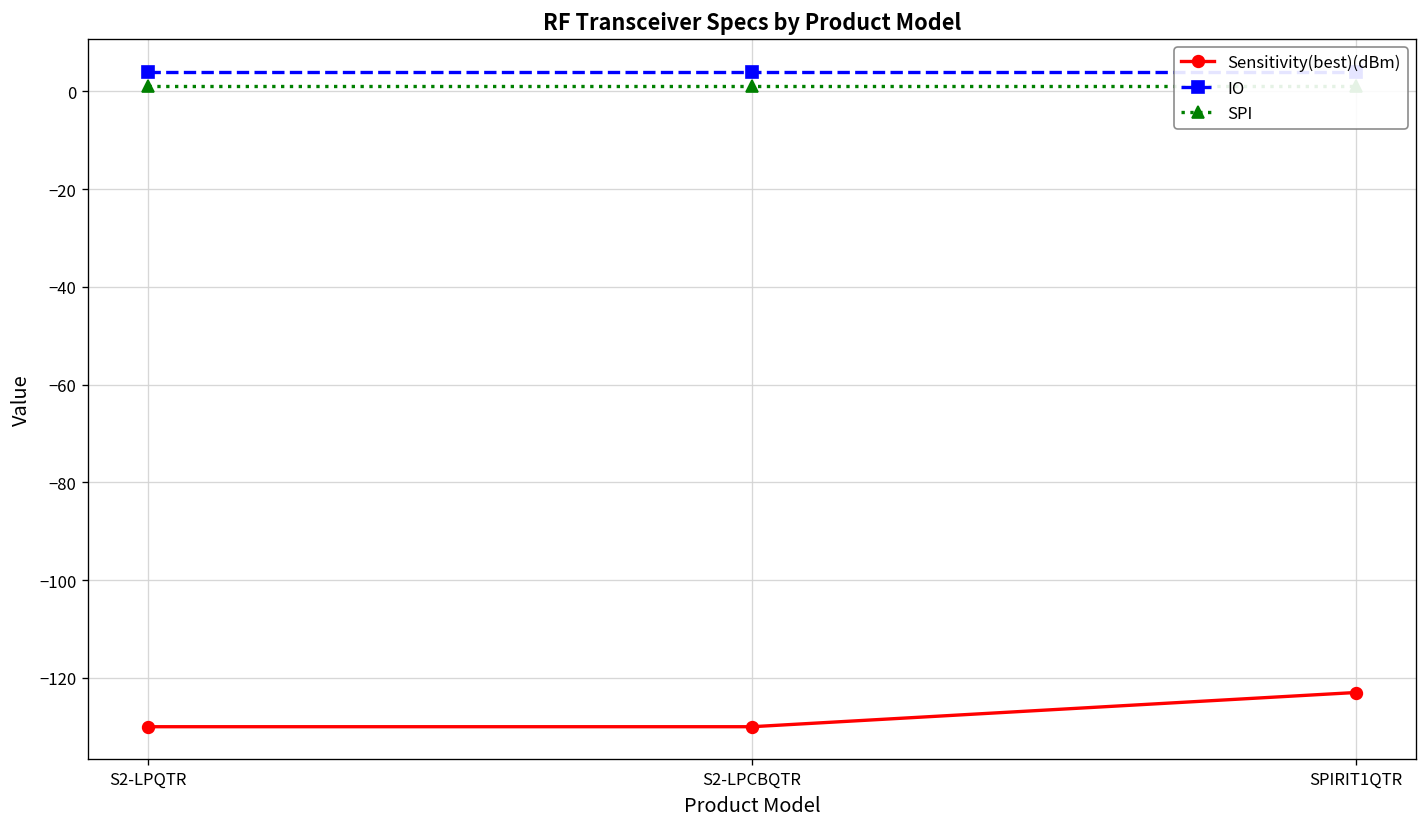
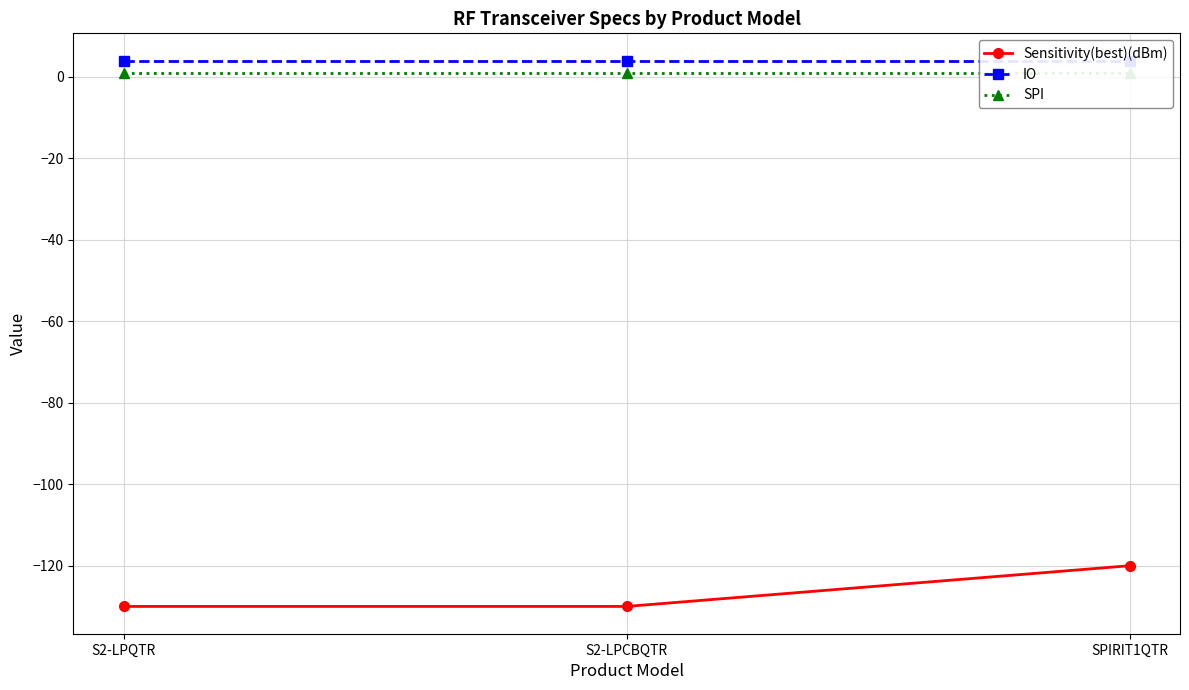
  {
    "Sensitivity(best)(dBm)": {
      "S2-LPQTR": -130,
      "S2-LPCBQTR": -130,
-     "SPIRIT1QTR": -123
+     "SPIRIT1QTR": -120
    },
    "IO": {
      "S2-LPQTR": 4,
      "S2-LPCBQTR": 4
    },
    "SPI": {
      "S2-LPQTR": 1,
      "S2-LPCBQTR": 1
    }
  }
